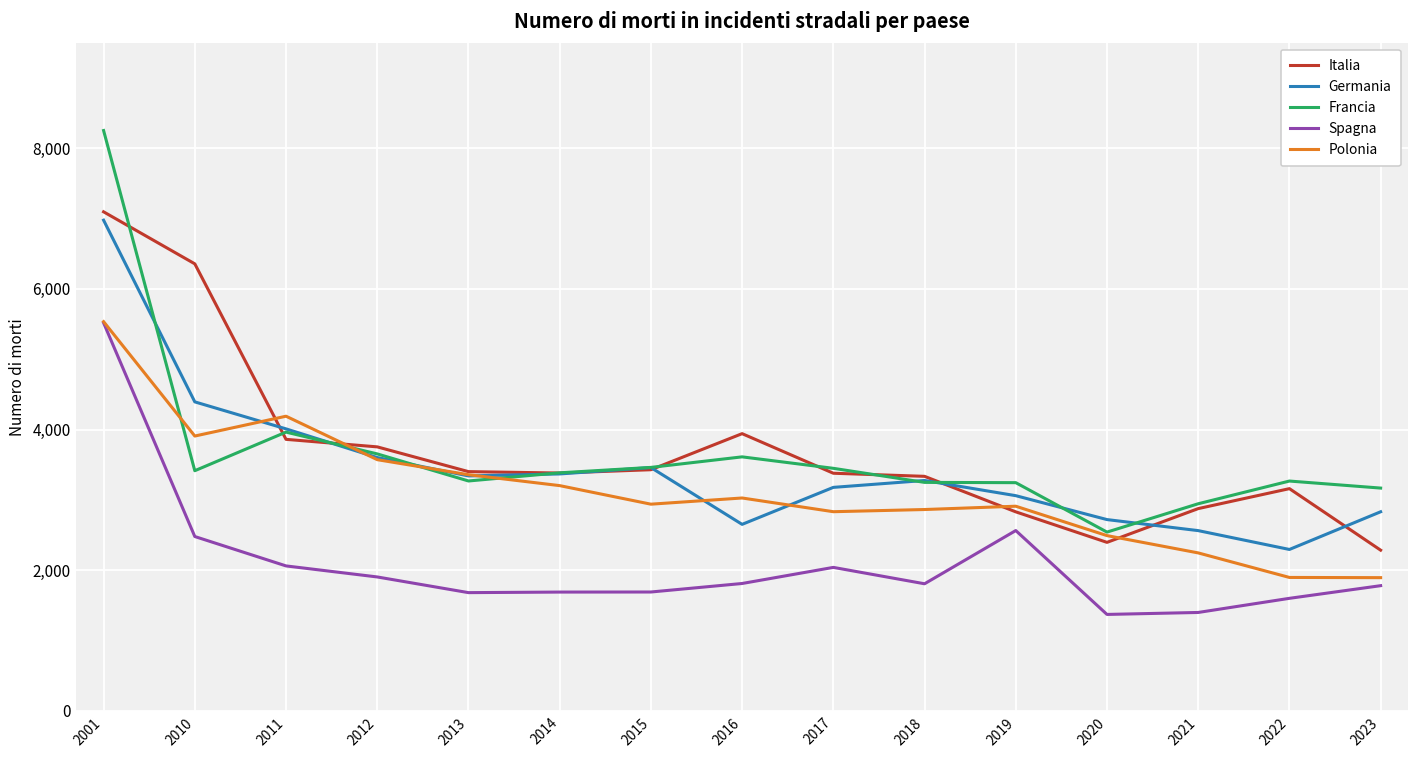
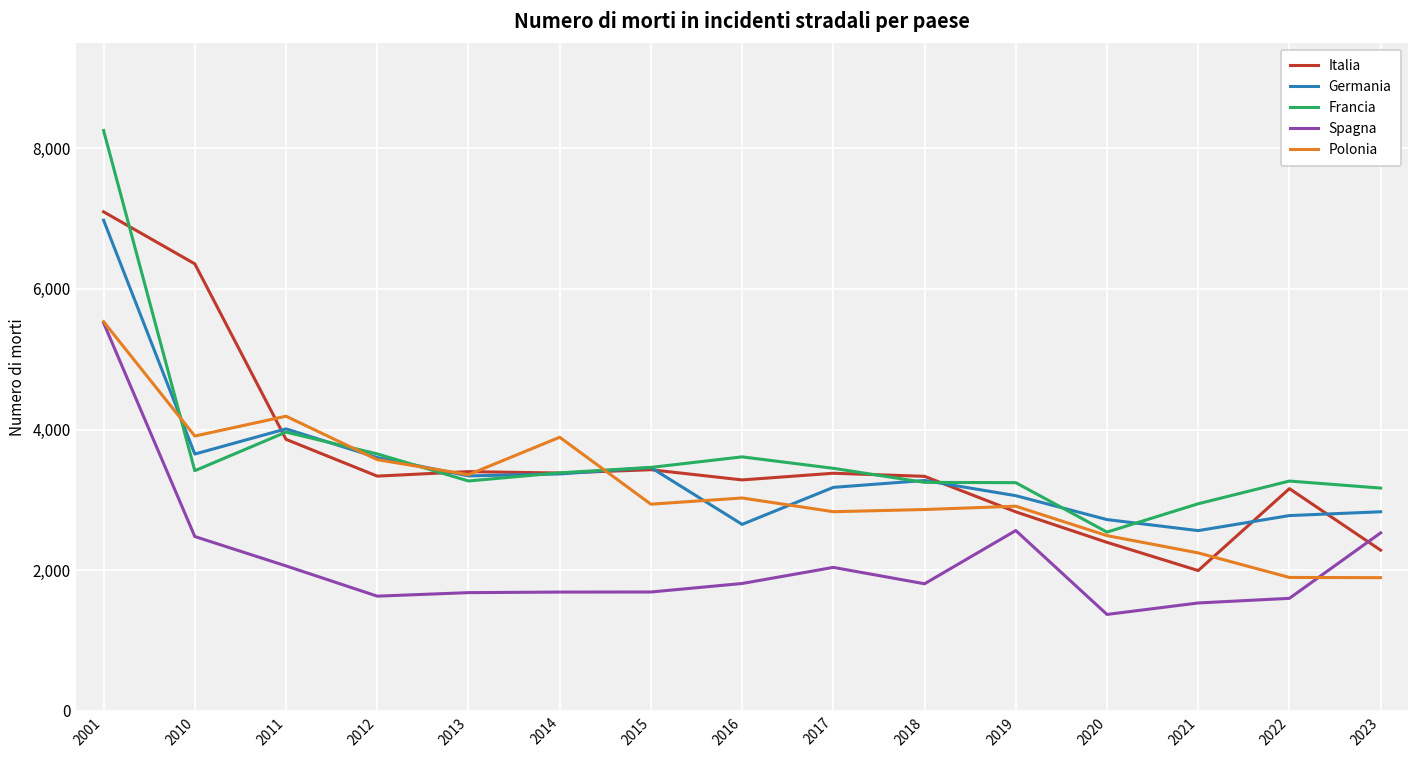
  {
    "Italia": {
      "2001": "7,100",
      "2010": "6,400",
      "2011": "3,900",
-     "2012": "3,800",
+     "2012": "3,300",
      "2013": "3,400",
-     "2016": "3,900",
+     "2016": "3,300",
      "2017": "3,400",
      "2018": "3,300",
      "2019": "2,800",
      "2020": "2,400",
-     "2021": "2,900",
+     "2021": "2,000",
      "2022": "3,200",
      "2023": "2,300"
    },
    "Germania": {
      "2001": "7,000",
-     "2010": "4,400",
+     "2010": "3,700",
      "2011": "4,000",
      "2016": "2,700",
      "2017": "3,200",
      "2019": "3,100",
      "2020": "2,700",
      "2021": "2,600",
-     "2022": "2,300",
+     "2022": "2,800",
      "2023": "2,800"
    },
    "Francia": {
      "2001": "8,300",
      "2010": "3,400",
      "2011": "4,000",
      "2012": "3,700",
      "2013": "3,300",
      "2016": "3,600",
      "2017": "3,400",
      "2019": "3,200",
      "2020": "2,500",
      "2021": "2,900",
      "2022": "3,300",
      "2023": "3,200"
    },
    "Spagna": {
      "2010": "2,500",
      "2011": "2,100",
-     "2012": "1,900",
+     "2012": "1,600",
      "2013": "1,700",
      "2014": "1,700",
      "2015": "1,700",
      "2016": "1,800",
      "2017": "2,000",
      "2018": "1,800",
      "2019": "2,600",
      "2020": "1,400",
-     "2021": "1,400",
+     "2021": "1,500",
      "2022": "1,600",
-     "2023": "1,800"
+     "2023": "2,500"
    },
    "Polonia": {
      "2010": "3,900",
      "2011": "4,200",
-     "2014": "3,200",
+     "2014": "3,900",
      "2015": "2,900",
      "2016": "3,000",
      "2017": "2,800",
      "2018": "2,900",
      "2019": "2,900",
      "2020": "2,500",
      "2021": "2,200",
      "2022": "1,900",
      "2023": "1,900"
    }
  }
